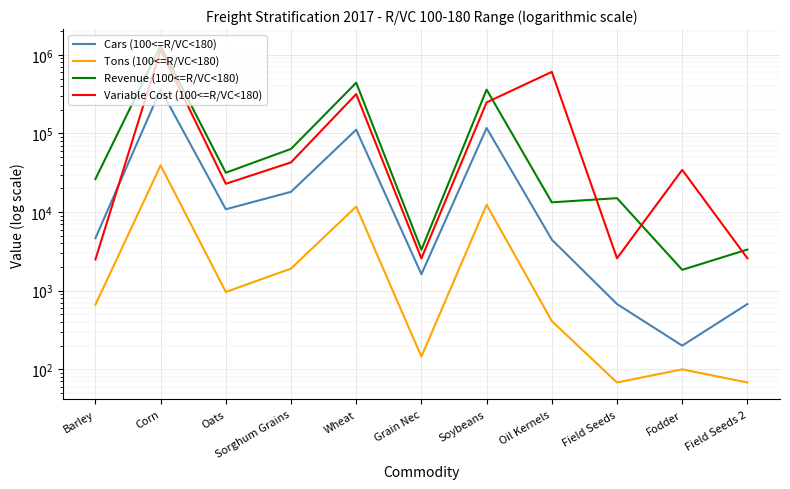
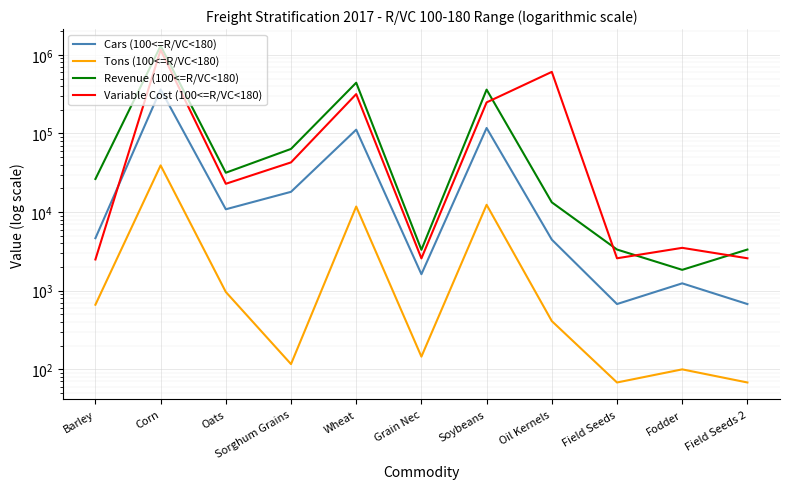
  {
    "Cars (100<=R/VC<180)": {
      "Barley": 5000,
      "Oats": 11000,
      "Sorghum Grains": 18000,
      "Wheat": 110000,
      "Grain Nec": 1600,
      "Soybeans": 120000,
      "Oil Kernels": 4000,
      "Field Seeds": 700,
-     "Fodder": 200,
+     "Fodder": 1200,
      "Field Seeds 2": 700
    },
    "Tons (100<=R/VC<180)": {
      "Barley": 700,
      "Corn": 40000,
      "Oats": 1000,
-     "Sorghum Grains": 1900,
+     "Sorghum Grains": 120,
      "Wheat": 12000,
      "Grain Nec": 140,
      "Soybeans": 12000,
      "Oil Kernels": 400,
      "Field Seeds": 70,
      "Fodder": 100,
      "Field Seeds 2": 70
    },
    "Revenue (100<=R/VC<180)": {
      "Barley": 26000,
      "Oats": 32000,
      "Sorghum Grains": 60000,
      "Wheat": 400000,
      "Grain Nec": 3300,
      "Soybeans": 400000,
      "Oil Kernels": 13000,
-     "Field Seeds": 15000,
+     "Field Seeds": 3300,
      "Fodder": 1800,
      "Field Seeds 2": 3300
    },
    "Variable Cost (100<=R/VC<180)": {
      "Barley": 2500,
      "Oats": 23000,
      "Sorghum Grains": 40000,
      "Wheat": 320000,
      "Grain Nec": 2600,
      "Soybeans": 250000,
      "Oil Kernels": 600000,
      "Field Seeds": 2600,
-     "Fodder": 30000,
+     "Fodder": 4000,
      "Field Seeds 2": 2600
    }
  }
